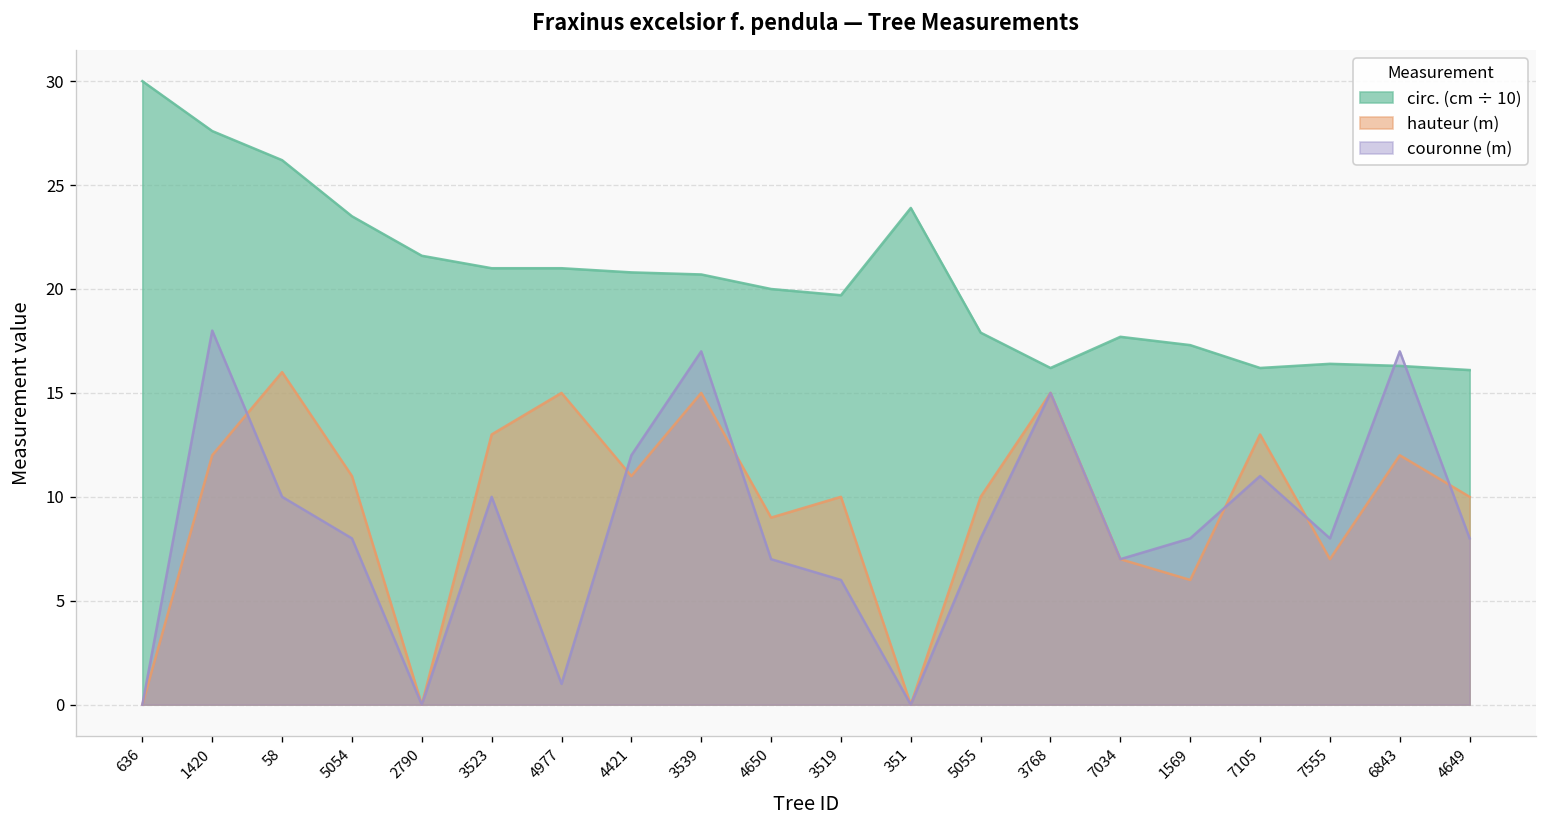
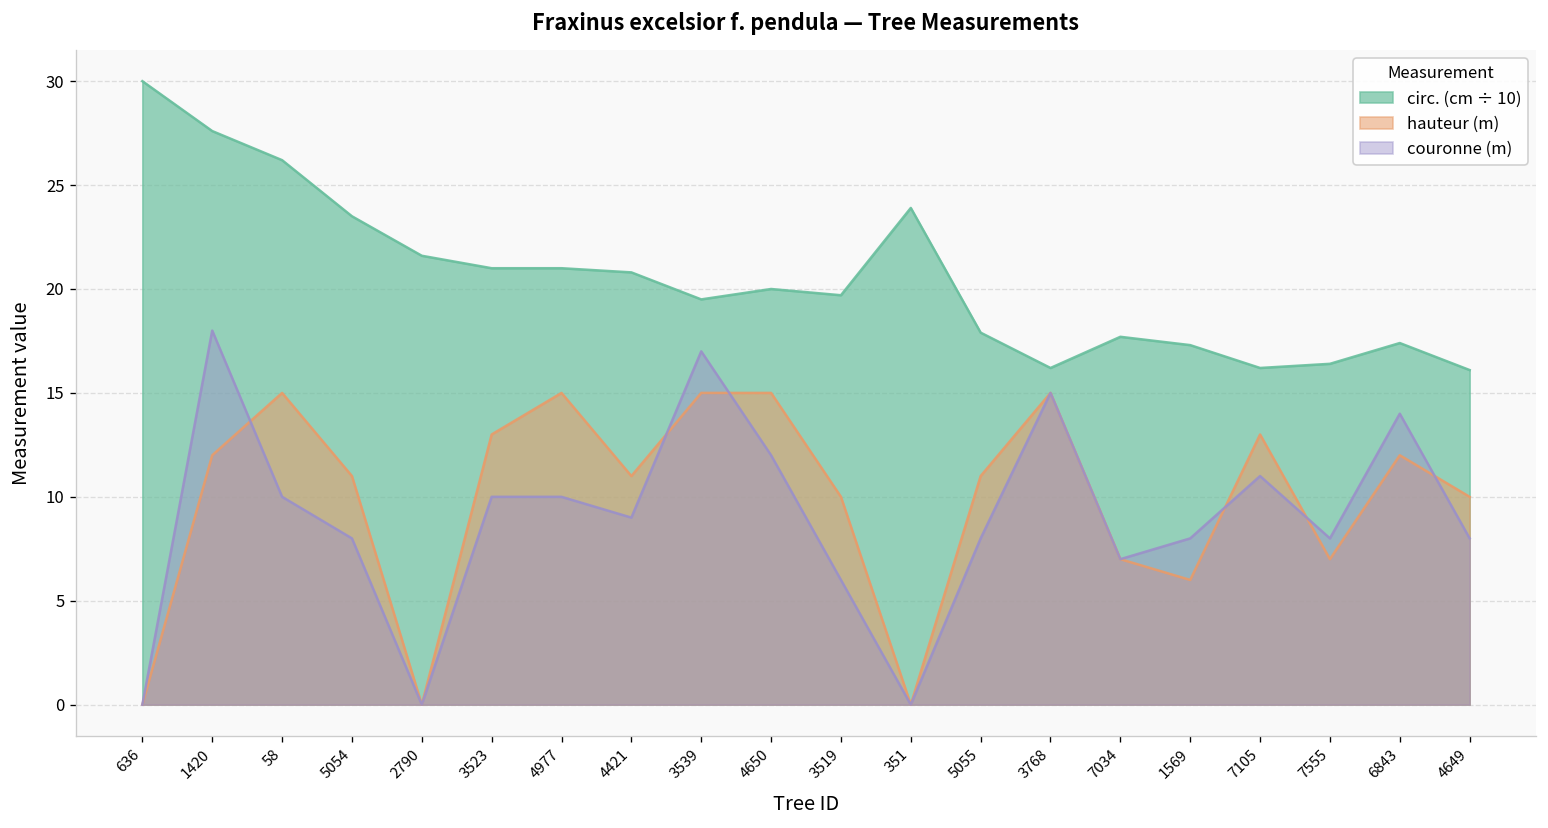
  {
    "circ. (cm ÷ 10)": {
      "636": 30.0,
      "1420": 27.6,
      "58": 26.2,
      "5054": 23.5,
      "2790": 21.6,
      "3523": 21.0,
      "4977": 21.0,
      "4421": 20.8,
-     "3539": 20.7,
+     "3539": 19.5,
      "4650": 20.0,
      "3519": 19.7,
      "351": 23.9,
      "5055": 17.9,
      "3768": 16.2,
      "7034": 17.7,
      "1569": 17.3,
      "7105": 16.2,
      "7555": 16.4,
-     "6843": 16.3,
+     "6843": 17.4,
      "4649": 16.1
    },
    "hauteur (m)": {
      "1420": 12,
-     "58": 16,
+     "58": 15,
      "5054": 11,
      "3523": 13,
      "4977": 15,
      "4421": 11,
      "3539": 15,
-     "4650": 9,
+     "4650": 15,
      "3519": 10,
-     "5055": 10,
+     "5055": 11,
      "1569": 6,
      "7105": 13,
      "7555": 7,
      "6843": 12,
      "4649": 10
    },
    "couronne (m)": {
      "1420": 18,
      "58": 10,
      "5054": 8,
      "3523": 10,
-     "4977": 1,
-     "4421": 12,
+     "4977": 10,
+     "4421": 9,
      "3539": 17,
-     "4650": 7,
+     "4650": 12,
      "3519": 6,
      "5055": 8,
      "1569": 8,
      "7105": 11,
      "7555": 8,
-     "6843": 17,
+     "6843": 14,
      "4649": 8
    }
  }
